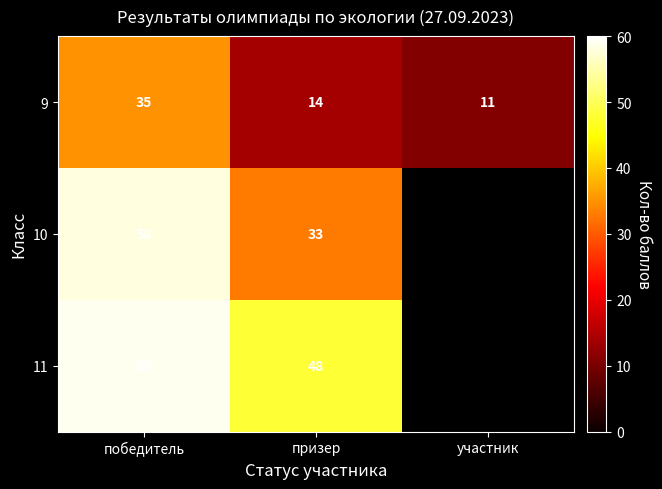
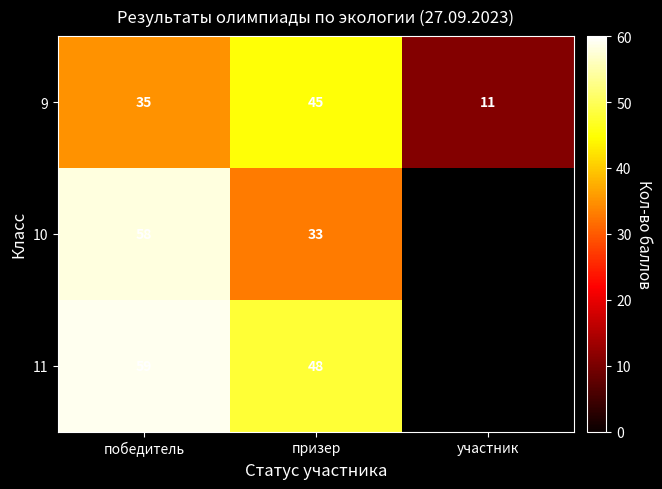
  {
    "9": {
      "победитель": 35,
-     "призер": 14,
+     "призер": 45,
      "участник": 11
    },
    "10": {
      "призер": 33
    },
    "11": {
      "призер": 48
    }
  }
